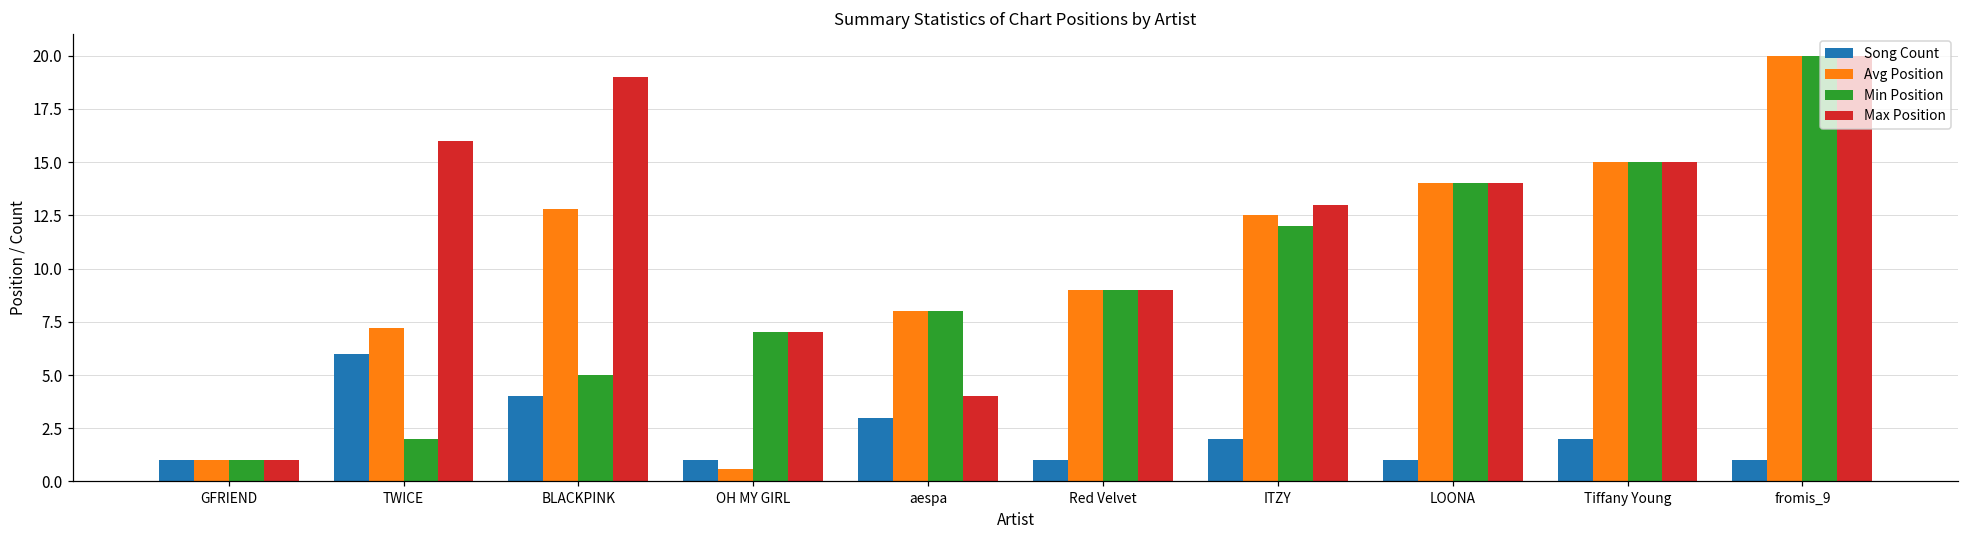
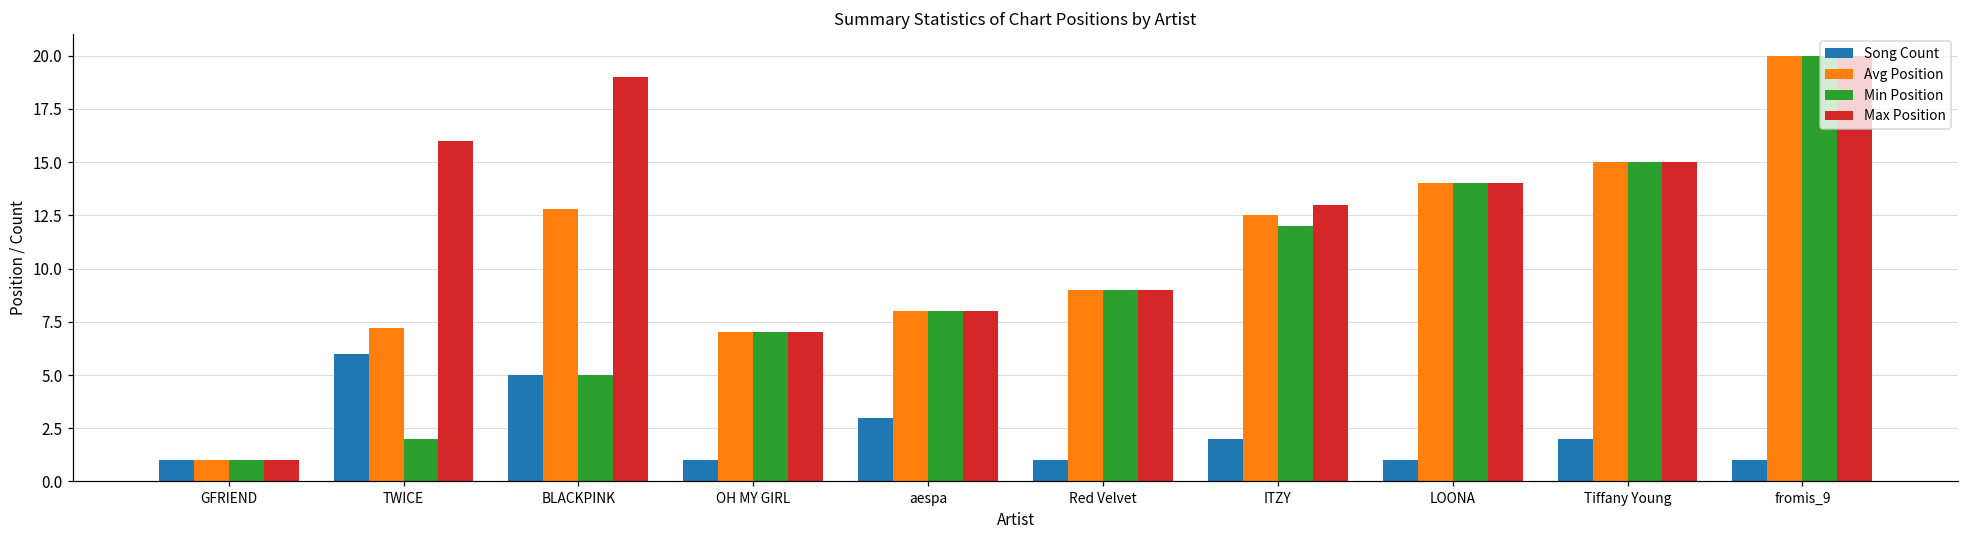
  {
    "Song Count": {
      "GFRIEND": 1,
      "TWICE": 6,
-     "BLACKPINK": 4,
+     "BLACKPINK": 5,
      "OH MY GIRL": 1,
      "aespa": 3,
      "Red Velvet": 1,
      "ITZY": 2,
      "LOONA": 1,
      "Tiffany Young": 2,
      "fromis_9": 1
    },
    "Avg Position": {
      "GFRIEND": 1.0,
      "TWICE": 7.2,
      "BLACKPINK": 12.8,
-     "OH MY GIRL": 0.6,
+     "OH MY GIRL": 7.0,
      "aespa": 8.0,
      "Red Velvet": 9.0,
      "ITZY": 12.5,
      "LOONA": 14.0,
      "Tiffany Young": 15.0,
      "fromis_9": 20.0
    },
    "Min Position": {
      "GFRIEND": 1.0,
      "TWICE": 2.0,
      "BLACKPINK": 5.0,
      "OH MY GIRL": 7.0,
      "aespa": 8.0,
      "Red Velvet": 9.0,
      "ITZY": 12.0,
      "LOONA": 14.0,
      "Tiffany Young": 15.0,
      "fromis_9": 20.0
    },
    "Max Position": {
      "GFRIEND": 1,
      "TWICE": 16,
      "BLACKPINK": 19,
      "OH MY GIRL": 7,
-     "aespa": 4,
+     "aespa": 8,
      "Red Velvet": 9,
      "ITZY": 13,
      "LOONA": 14,
      "Tiffany Young": 15
    }
  }
